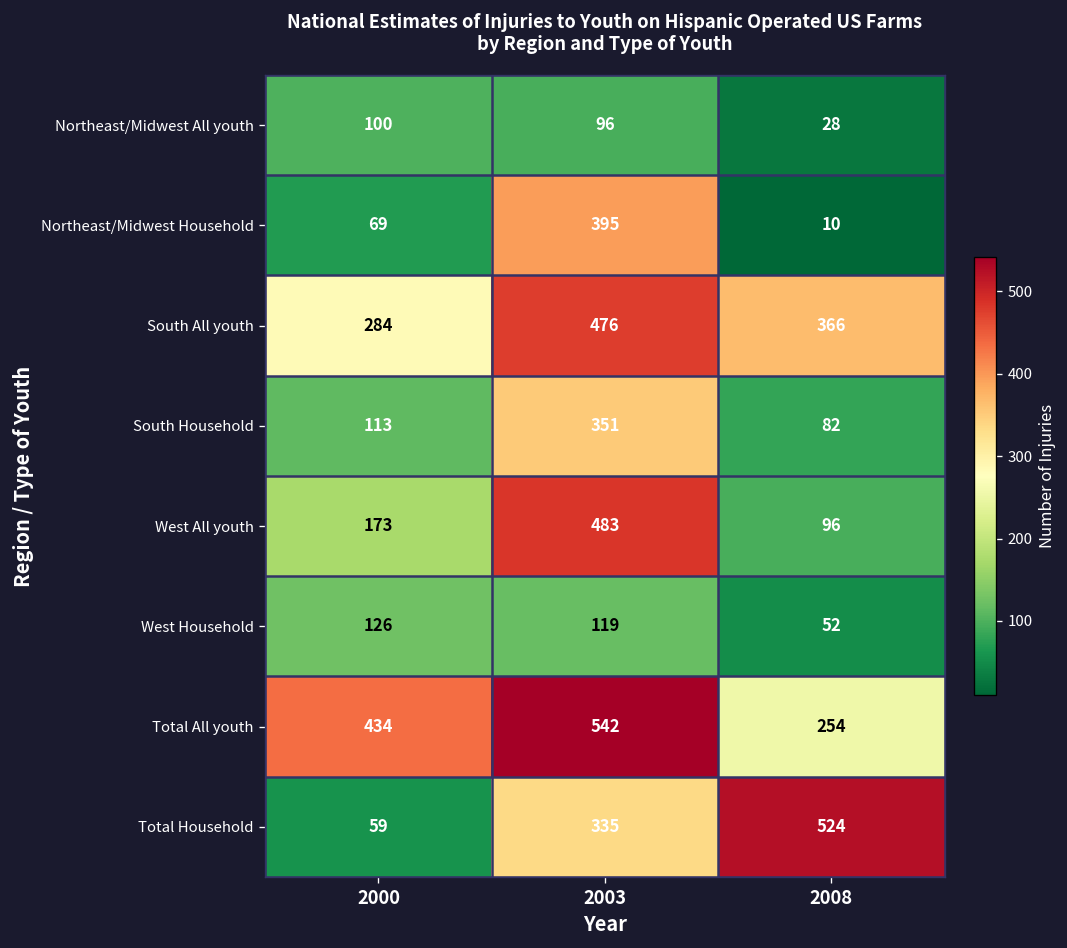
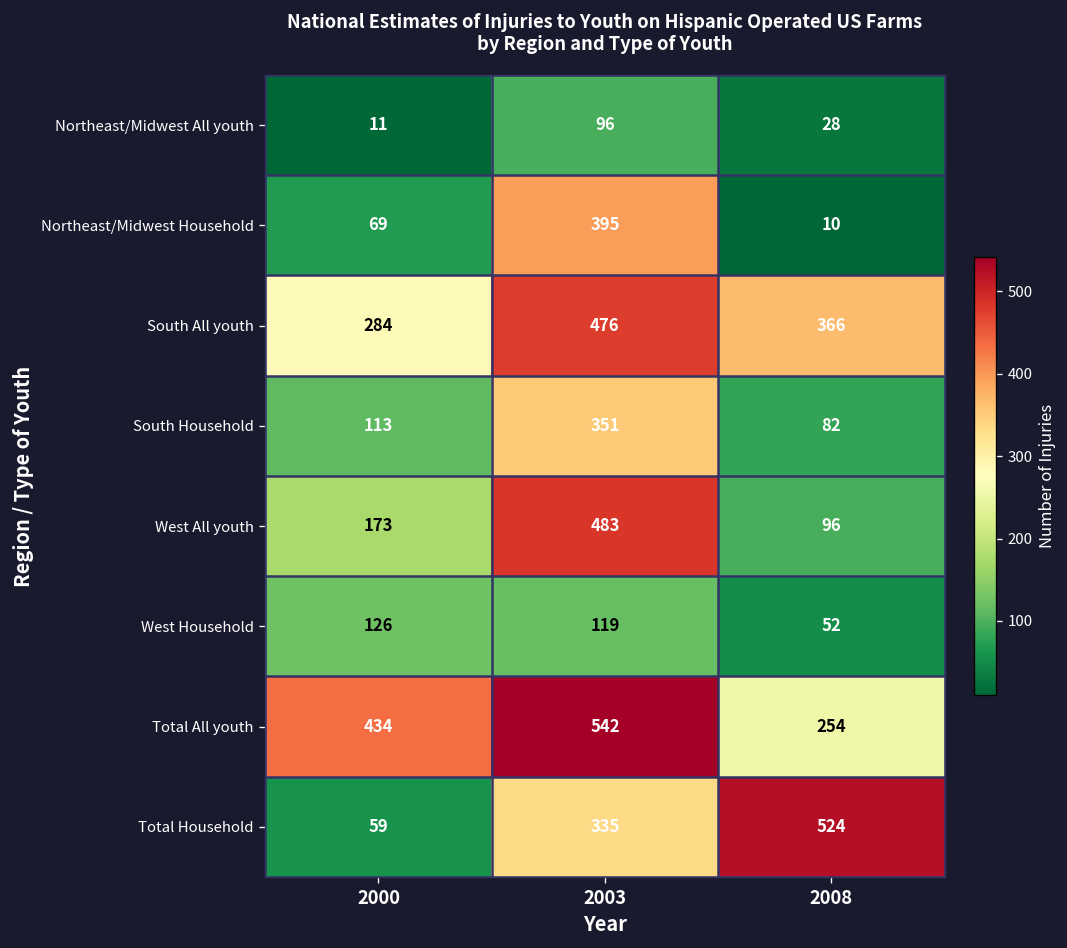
  {
    "Northeast/Midwest All youth": {
-     "2000": 100,
+     "2000": 11,
      "2003": 96,
      "2008": 28
    },
    "Northeast/Midwest Household": {
      "2000": 69,
      "2003": 395,
      "2008": 10
    },
    "South All youth": {
      "2000": 284,
      "2003": 476,
      "2008": 366
    },
    "South Household": {
      "2000": 113,
      "2003": 351,
      "2008": 82
    },
    "West All youth": {
      "2000": 173,
      "2003": 483,
      "2008": 96
    },
    "West Household": {
      "2000": 126,
      "2003": 119,
      "2008": 52
    },
    "Total All youth": {
      "2000": 434,
      "2003": 542,
      "2008": 254
    },
    "Total Household": {
      "2000": 59,
      "2003": 335,
      "2008": 524
    }
  }
